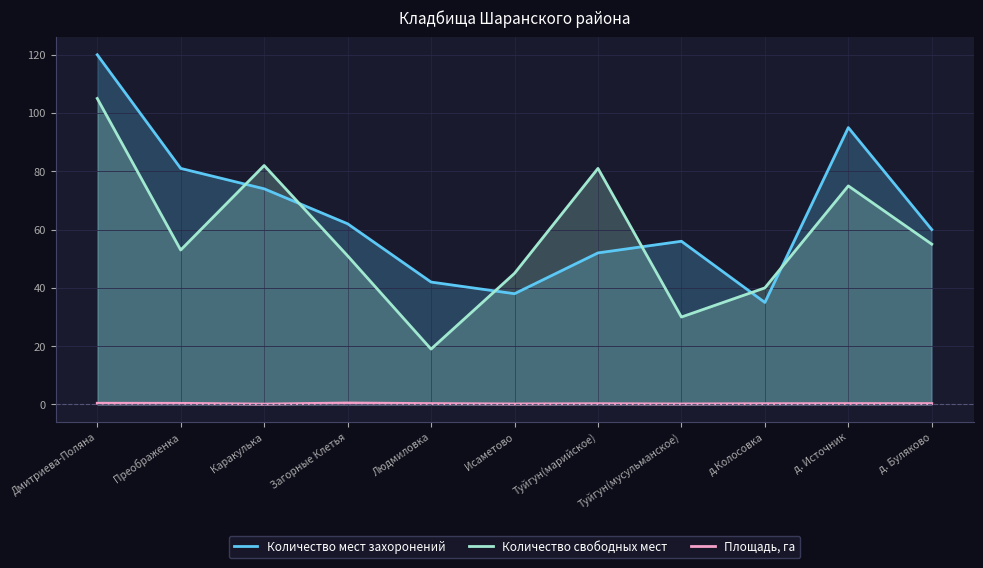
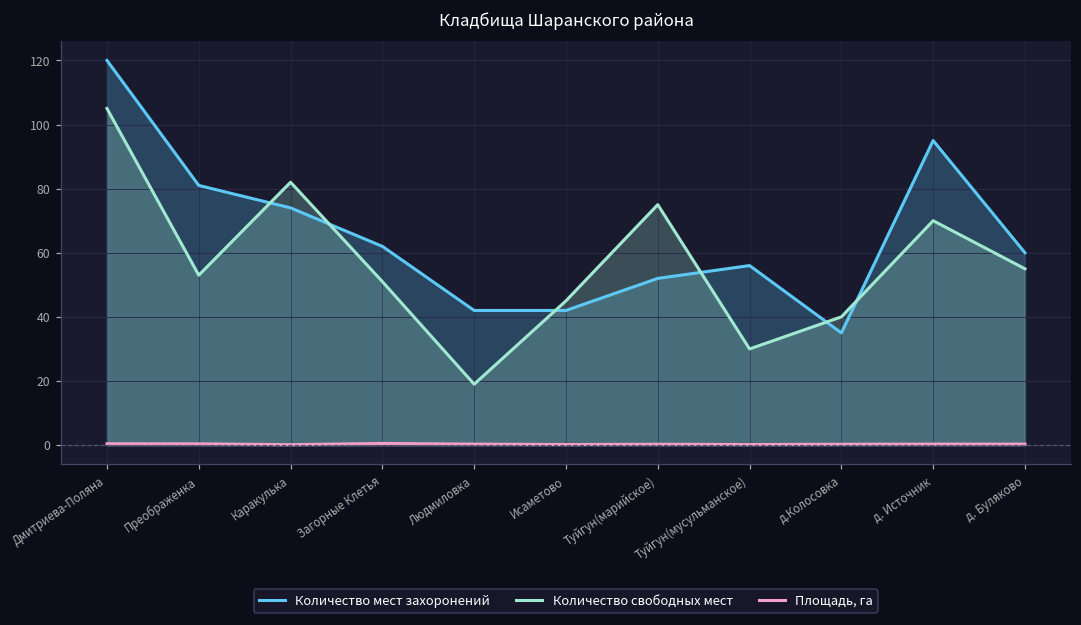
  {
    "Количество мест захоронений": {
      "Дмитриева-Поляна": 120,
      "Преображенка": 81,
      "Каракулька": 74,
      "Загорные Клетья": 62,
      "Людмиловка": 42,
-     "Исаметово": 38,
+     "Исаметово": 42,
      "Туйгун(марийское)": 52,
      "Туйгун(мусульманское)": 56,
      "д.Колосовка": 35,
      "д. Источник": 95,
      "д. Буляково": 60
    },
    "Количество свободных мест": {
      "Дмитриева-Поляна": 105,
      "Преображенка": 53,
      "Каракулька": 82,
      "Загорные Клетья": 51,
      "Людмиловка": 19,
      "Исаметово": 45,
-     "Туйгун(марийское)": 81,
+     "Туйгун(марийское)": 75,
      "Туйгун(мусульманское)": 30,
      "д.Колосовка": 40,
-     "д. Источник": 75,
+     "д. Источник": 70,
      "д. Буляково": 55
    },
    "Площадь, га": {
      "Дмитриева-Поляна": 0,
      "Преображенка": 0,
      "Каракулька": 0,
      "Загорные Клетья": 1,
      "Людмиловка": 0,
      "Исаметово": 0,
      "Туйгун(марийское)": 0,
      "Туйгун(мусульманское)": 0,
      "д.Колосовка": 0,
      "д. Источник": 0,
      "д. Буляково": 0
    }
  }
